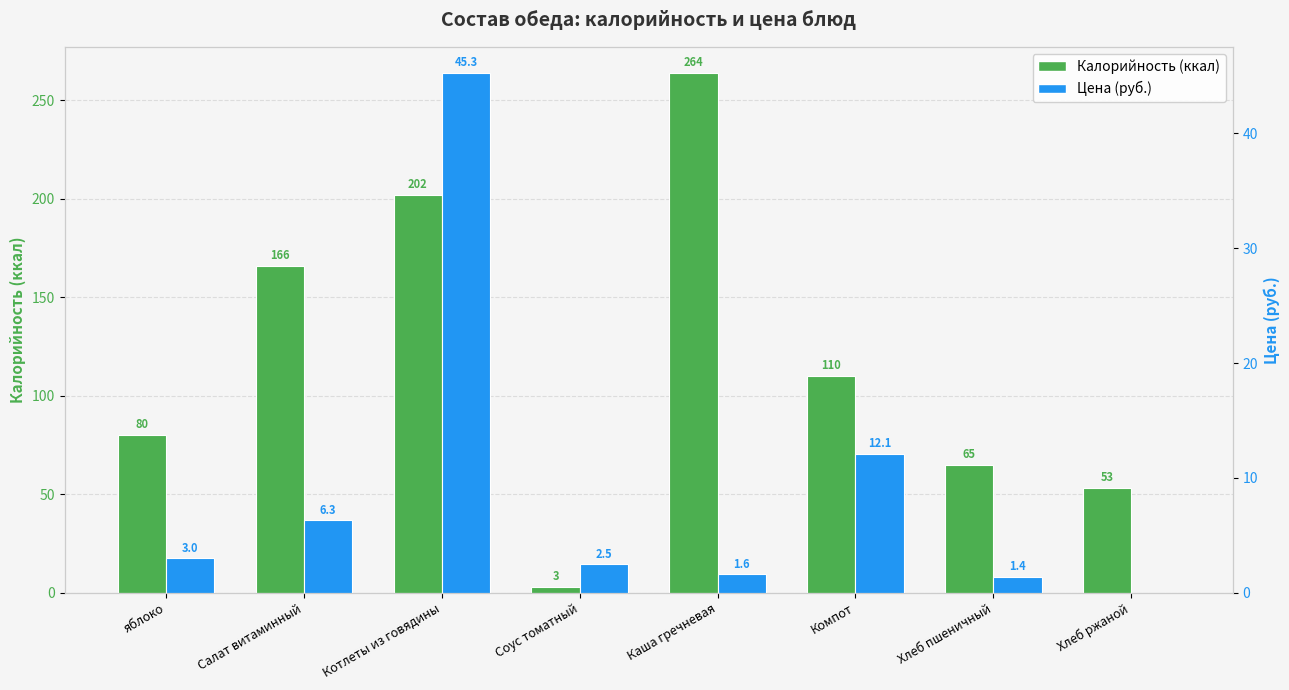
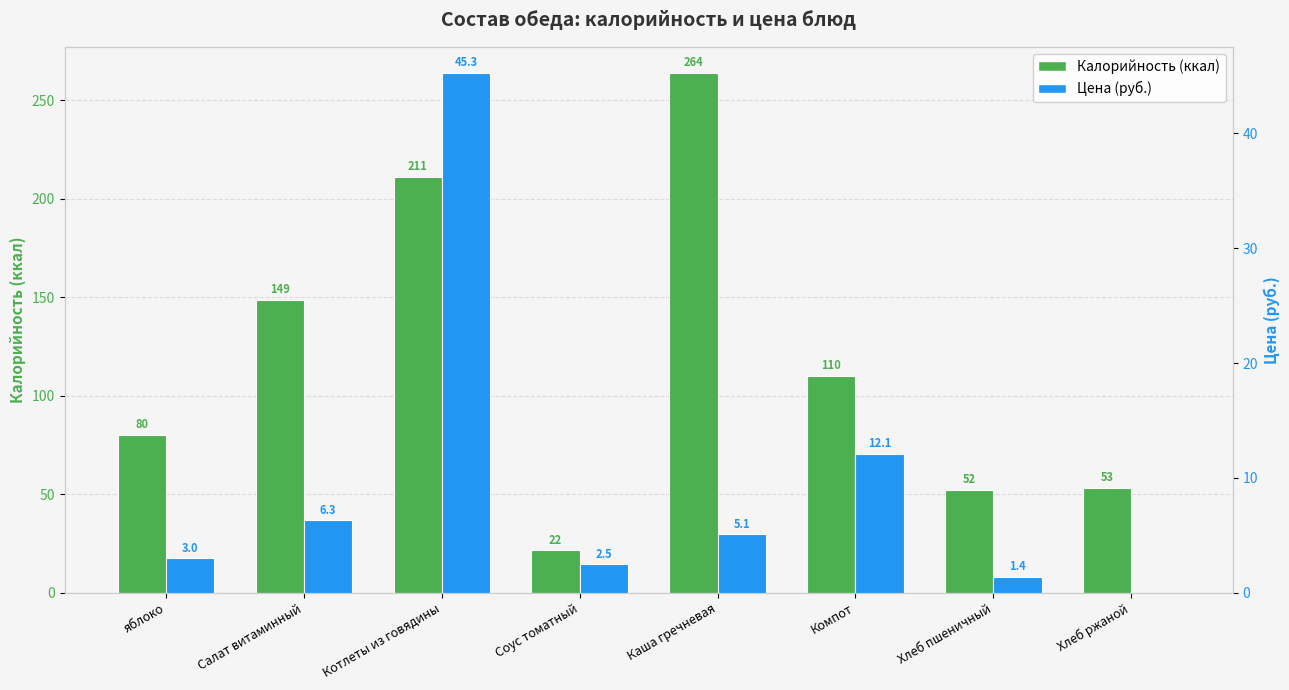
  {
    "Калорийность (ккал)": {
      "яблоко": 80,
-     "Салат витаминный": 166,
-     "Котлеты из говядины": 202,
-     "Соус томатный": 3,
+     "Салат витаминный": 149,
+     "Котлеты из говядины": 211,
+     "Соус томатный": 22,
      "Каша гречневая": 264,
      "Компот": 110,
-     "Хлеб пшеничный": 65,
+     "Хлеб пшеничный": 52,
      "Хлеб ржаной": 53
    },
    "Цена (руб.)": {
      "яблоко": 3.0,
      "Салат витаминный": 6.3,
      "Котлеты из говядины": 45.3,
      "Соус томатный": 2.5,
-     "Каша гречневая": 1.6,
+     "Каша гречневая": 5.1,
      "Компот": 12.1,
      "Хлеб пшеничный": 1.4
    }
  }
